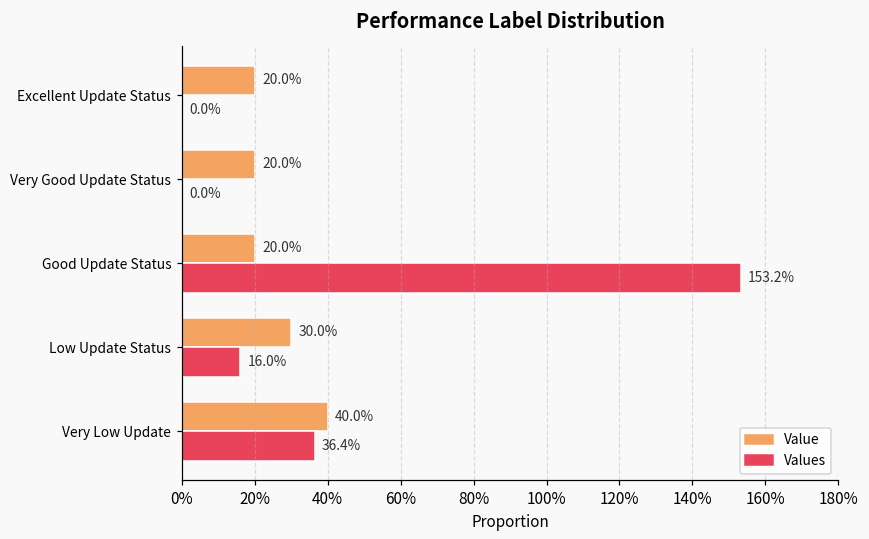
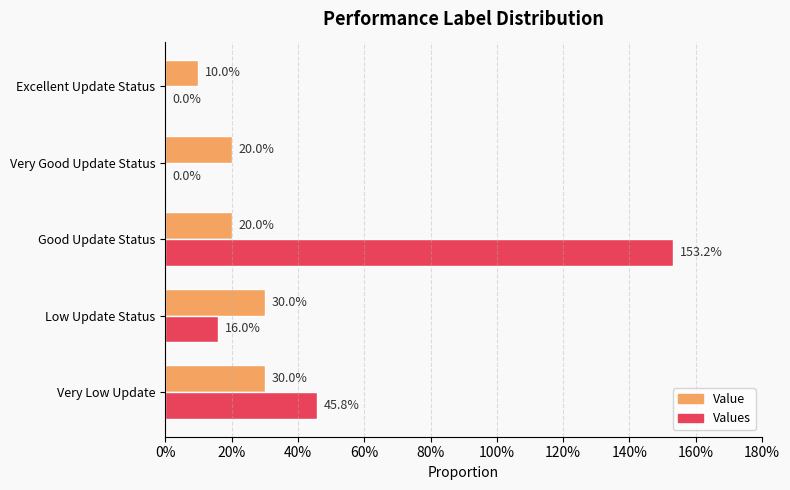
  {
    "Value": {
-     "Excellent Update Status": "20.0%",
+     "Excellent Update Status": "10.0%",
      "Very Good Update Status": "20.0%",
      "Good Update Status": "20.0%",
      "Low Update Status": "30.0%",
-     "Very Low Update": "40.0%"
+     "Very Low Update": "30.0%"
    },
    "Values": {
      "Excellent Update Status": "0.0%",
      "Very Good Update Status": "0.0%",
      "Good Update Status": "153.2%",
      "Low Update Status": "16.0%",
-     "Very Low Update": "36.4%"
+     "Very Low Update": "45.8%"
    }
  }
